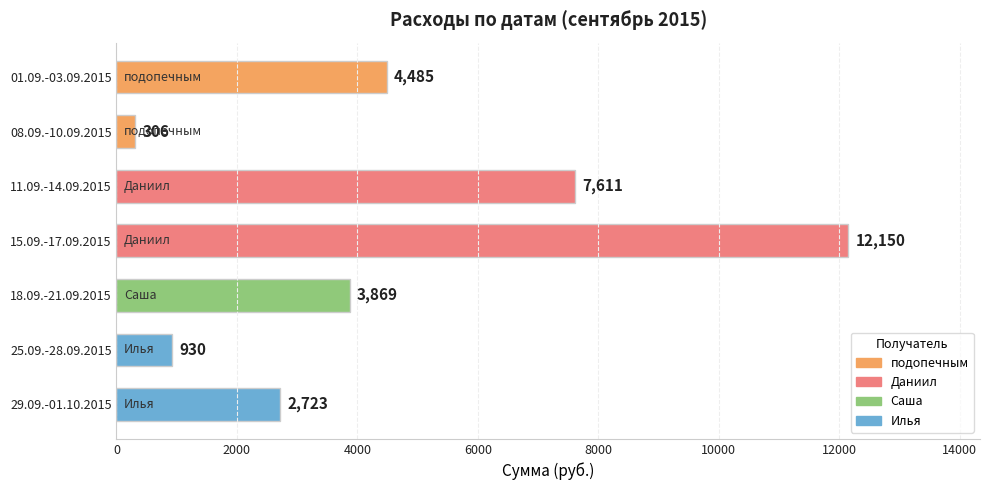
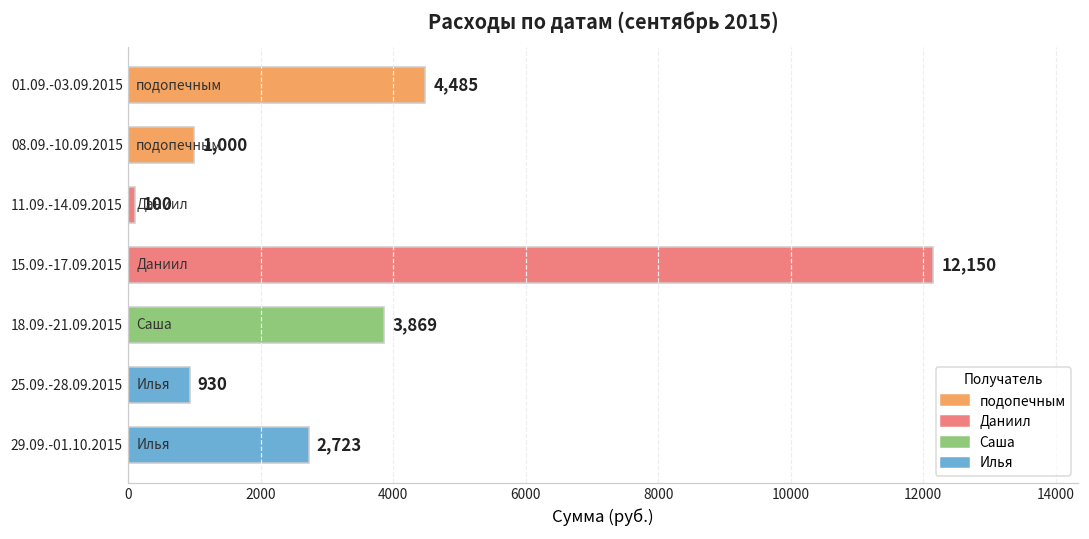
  {
    "01.09.-03.09.2015": "4,485",
-   "08.09.-10.09.2015": "306",
-   "11.09.-14.09.2015": "7,611",
+   "08.09.-10.09.2015": "1,000",
+   "11.09.-14.09.2015": "100",
    "15.09.-17.09.2015": "12,150",
    "18.09.-21.09.2015": "3,869",
    "25.09.-28.09.2015": "930",
    "29.09.-01.10.2015": "2,723"
  }
